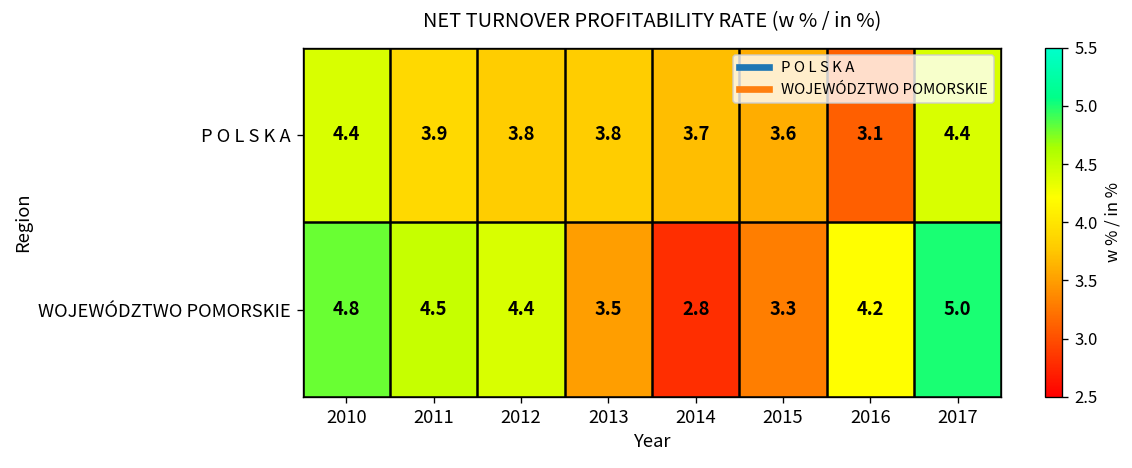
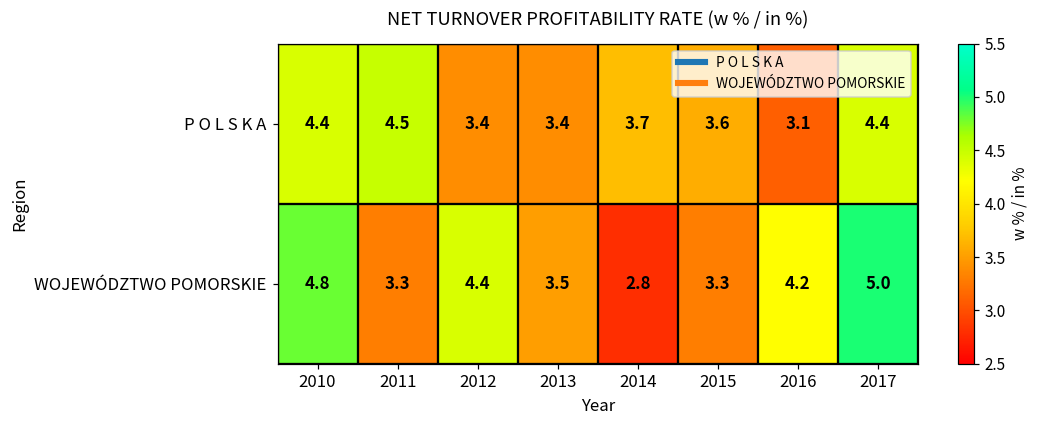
  {
    "P O L S K A": {
      "2010": 4.4,
-     "2011": 3.9,
-     "2012": 3.8,
-     "2013": 3.8,
+     "2011": 4.5,
+     "2012": 3.4,
+     "2013": 3.4,
      "2014": 3.7,
      "2015": 3.6,
      "2016": 3.1,
      "2017": 4.4
    },
    "WOJEWÓDZTWO POMORSKIE": {
      "2010": 4.8,
-     "2011": 4.5,
+     "2011": 3.3,
      "2012": 4.4,
      "2013": 3.5,
      "2014": 2.8,
      "2015": 3.3,
      "2016": 4.2,
      "2017": 5.0
    }
  }
